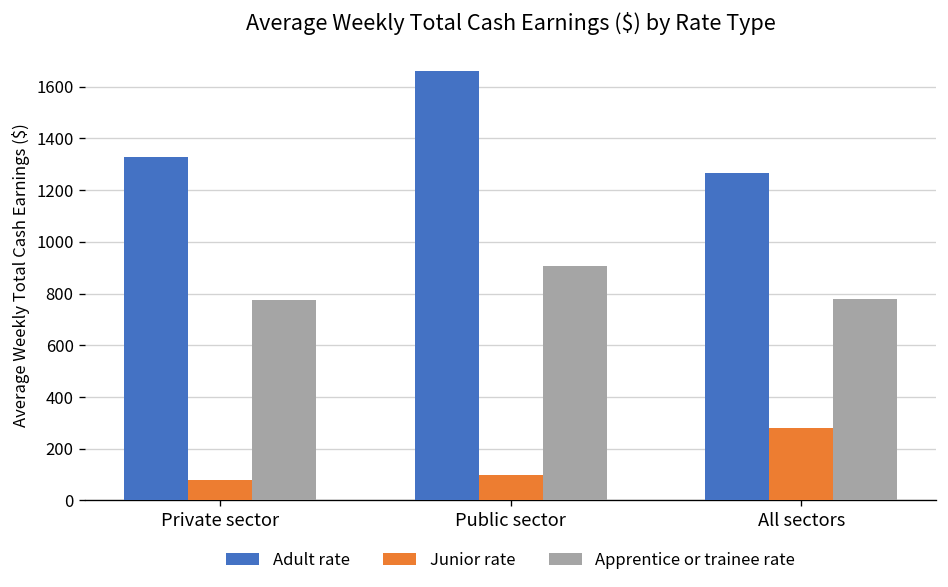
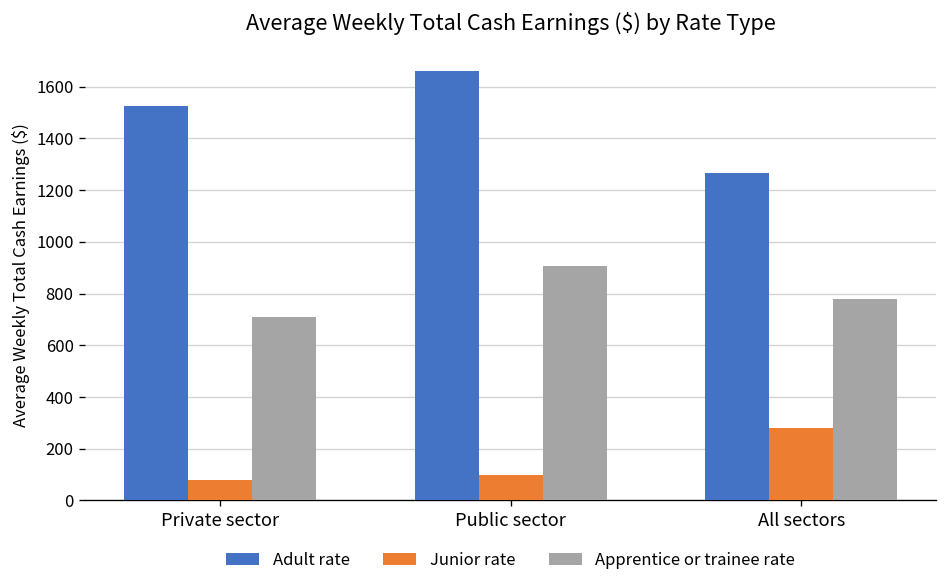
  {
    "Adult rate": {
-     "Private sector": 1330,
+     "Private sector": 1530,
      "Public sector": 1660,
      "All sectors": 1270
    },
    "Junior rate": {
      "Private sector": 80,
      "Public sector": 100,
      "All sectors": 280
    },
    "Apprentice or trainee rate": {
-     "Private sector": 780,
+     "Private sector": 710,
      "Public sector": 910,
      "All sectors": 780
    }
  }
